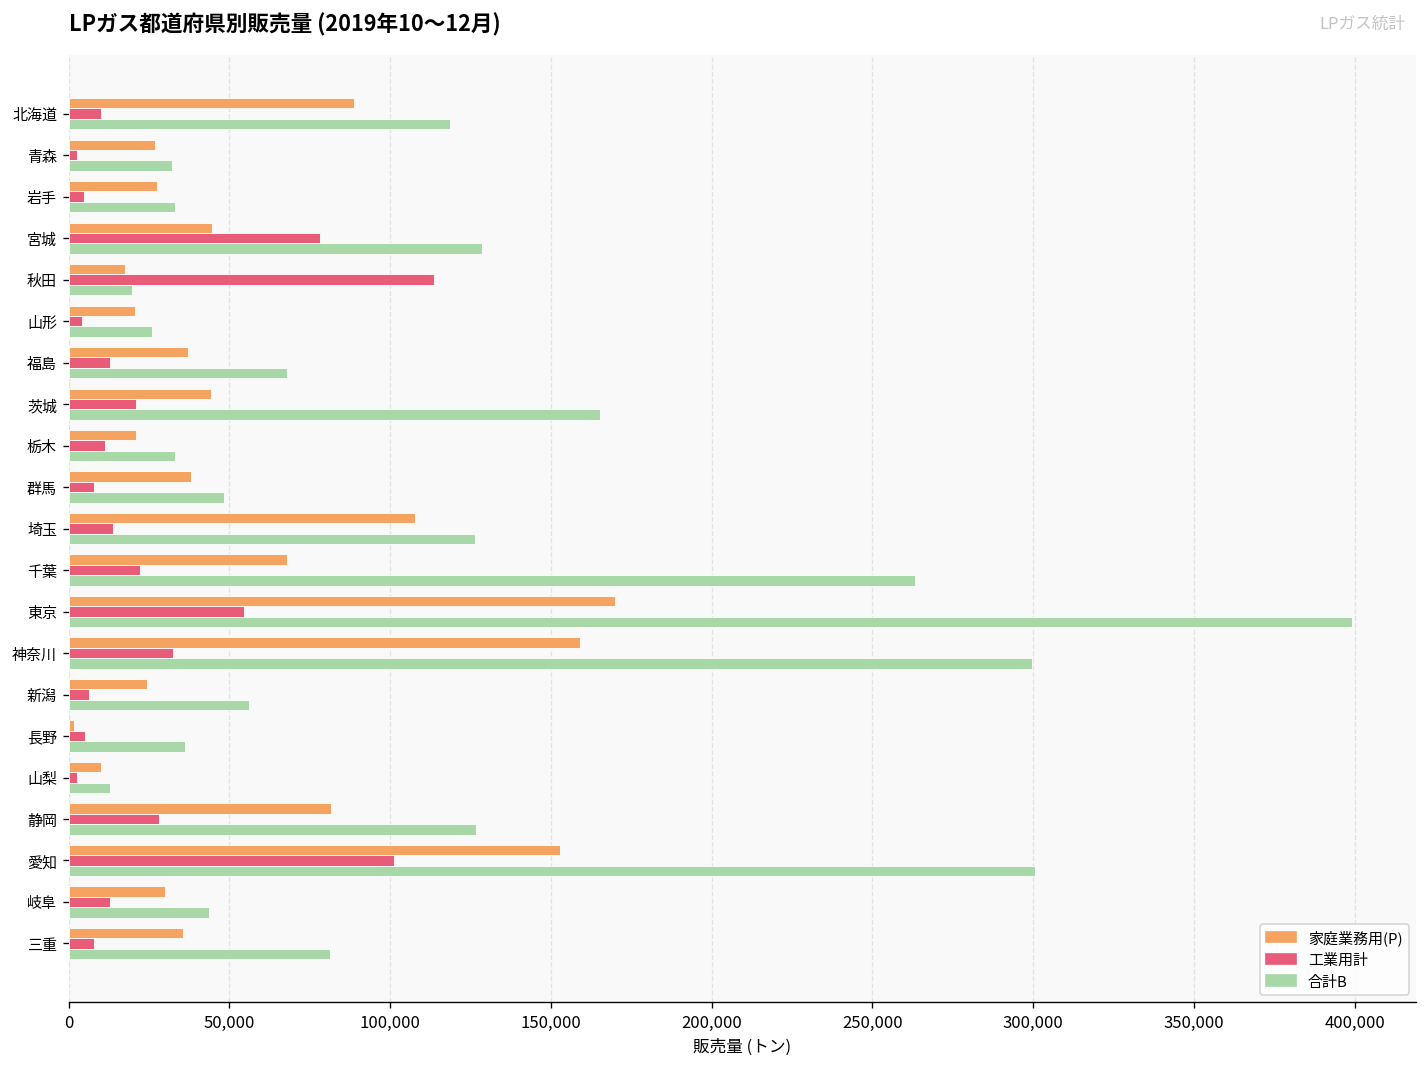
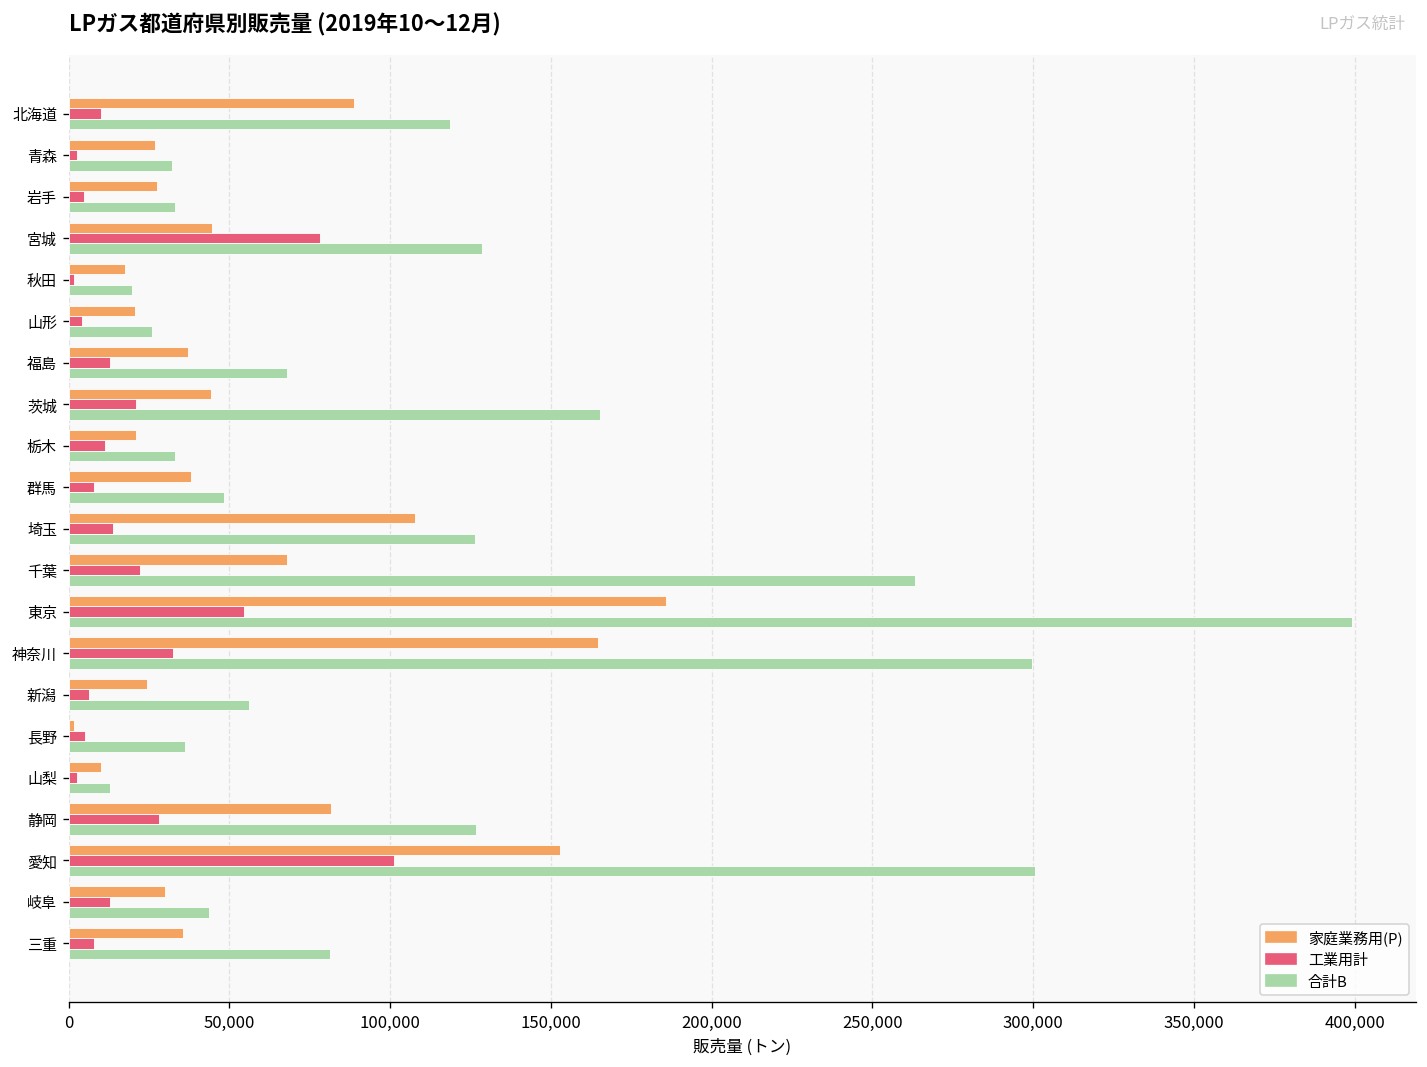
  {
    "家庭業務用(P)": {
      "北海道": "89,000",
      "青森": "27,000",
      "岩手": "27,000",
      "宮城": "45,000",
      "秋田": "18,000",
      "山形": "21,000",
      "福島": "37,000",
      "茨城": "44,000",
      "栃木": "21,000",
      "群馬": "38,000",
      "埼玉": "108,000",
      "千葉": "68,000",
-     "東京": "170,000",
-     "神奈川": "159,000",
+     "東京": "186,000",
+     "神奈川": "165,000",
      "新潟": "25,000",
      "長野": "2,000",
      "山梨": "10,000",
      "静岡": "82,000",
      "愛知": "153,000",
      "岐阜": "30,000",
      "三重": "36,000"
    },
    "工業用計": {
      "北海道": "10,000",
      "青森": "3,000",
      "岩手": "5,000",
      "宮城": "78,000",
-     "秋田": "114,000",
+     "秋田": "2,000",
      "山形": "4,000",
      "福島": "13,000",
      "茨城": "21,000",
      "栃木": "11,000",
      "群馬": "8,000",
      "埼玉": "14,000",
      "千葉": "22,000",
      "東京": "55,000",
      "神奈川": "32,000",
      "新潟": "6,000",
      "長野": "5,000",
      "山梨": "2,000",
      "静岡": "28,000",
      "愛知": "101,000",
      "岐阜": "13,000",
      "三重": "8,000"
    },
    "合計B": {
      "北海道": "118,000",
      "青森": "32,000",
      "岩手": "33,000",
      "宮城": "129,000",
      "秋田": "20,000",
      "山形": "26,000",
      "福島": "68,000",
      "茨城": "165,000",
      "栃木": "33,000",
      "群馬": "48,000",
      "埼玉": "126,000",
      "千葉": "263,000",
      "東京": "399,000",
      "神奈川": "300,000",
      "新潟": "56,000",
      "長野": "36,000",
      "山梨": "13,000",
      "静岡": "127,000",
      "愛知": "301,000",
      "岐阜": "44,000",
      "三重": "81,000"
    }
  }
